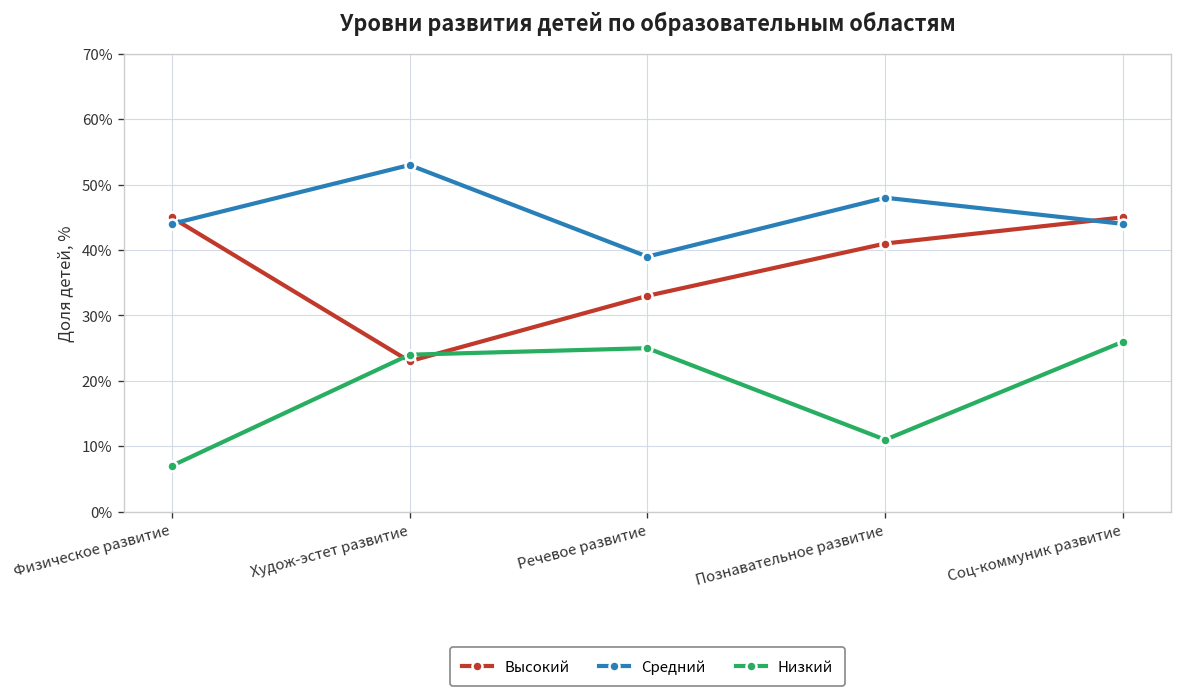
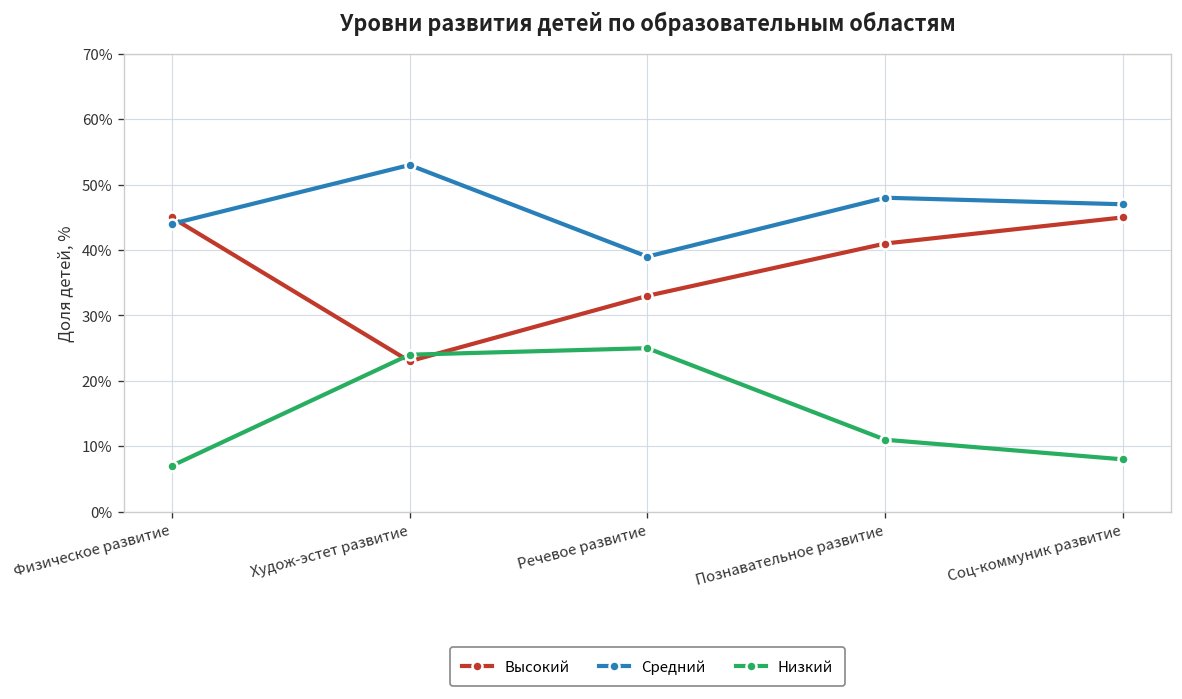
  {
    "Высокий": {
      "Физическое развитие": "45%",
      "Худож-эстет развитие": "23%",
      "Речевое развитие": "33%",
      "Познавательное развитие": "41%",
      "Соц-коммуник развитие": "45%"
    },
    "Средний": {
      "Физическое развитие": "44%",
      "Худож-эстет развитие": "53%",
      "Речевое развитие": "39%",
      "Познавательное развитие": "48%",
-     "Соц-коммуник развитие": "44%"
+     "Соц-коммуник развитие": "47%"
    },
    "Низкий": {
      "Физическое развитие": "7%",
      "Худож-эстет развитие": "24%",
      "Речевое развитие": "25%",
      "Познавательное развитие": "11%",
-     "Соц-коммуник развитие": "26%"
+     "Соц-коммуник развитие": "8%"
    }
  }
